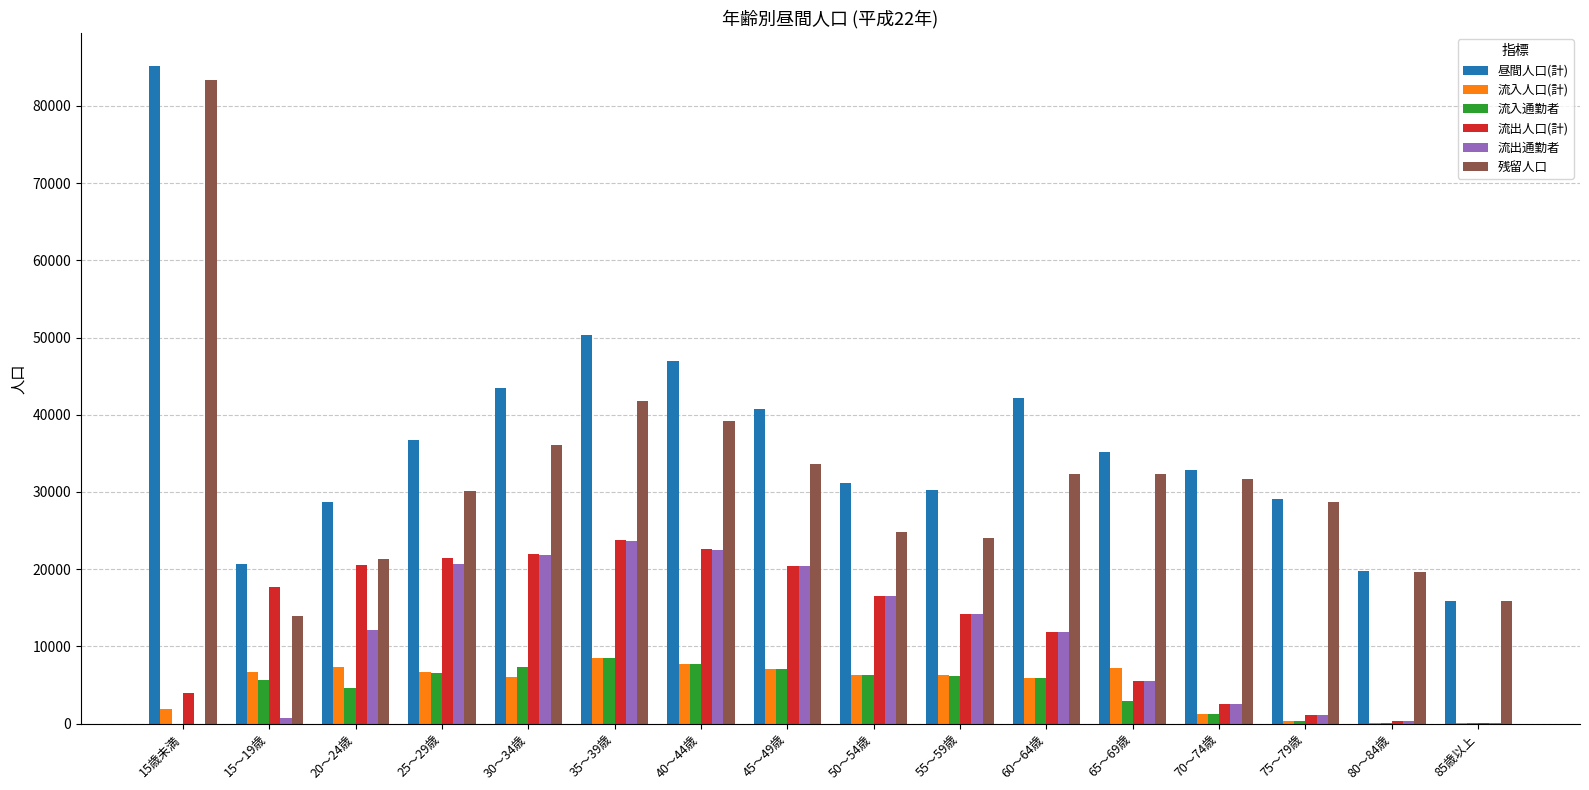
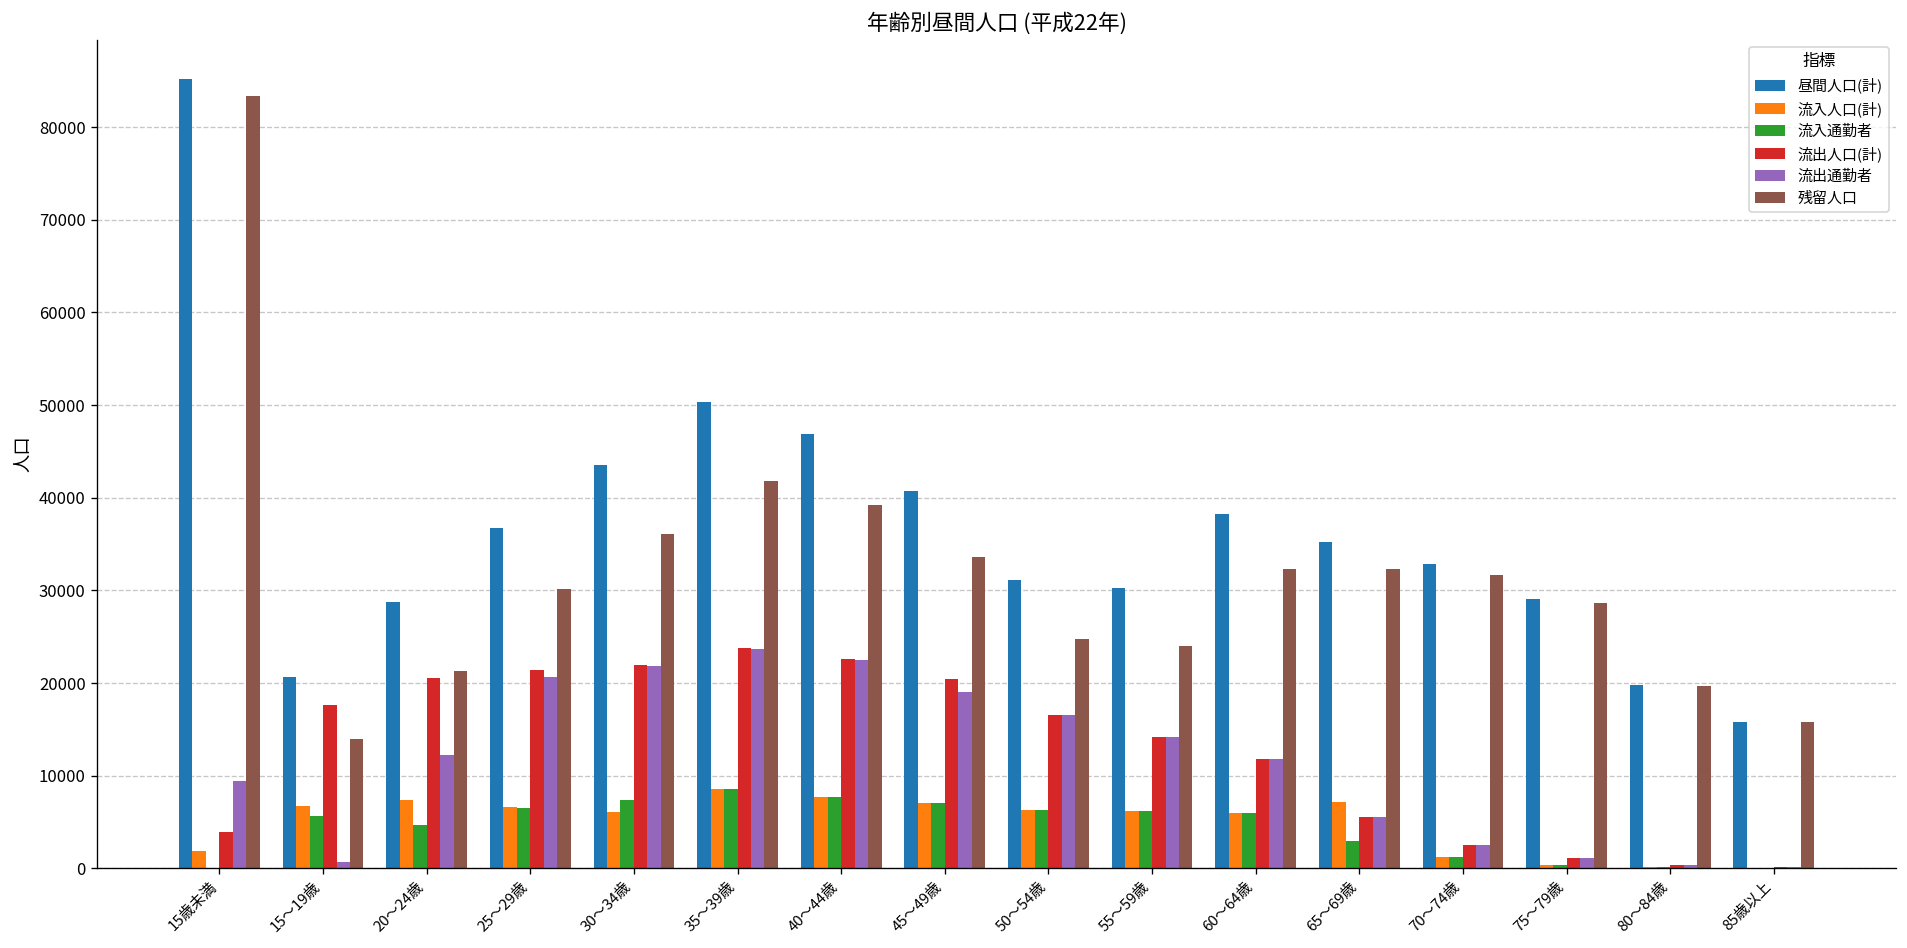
  {
    "昼間人口(計)": {
      "15歳未満": 85000,
      "15～19歳": 21000,
      "20～24歳": 29000,
      "25～29歳": 37000,
      "30～34歳": 43000,
      "35～39歳": 50000,
      "40～44歳": 47000,
      "45～49歳": 41000,
      "50～54歳": 31000,
      "55～59歳": 30000,
-     "60～64歳": 42000,
+     "60～64歳": 38000,
      "65～69歳": 35000,
      "70～74歳": 33000,
      "75～79歳": 29000,
      "80～84歳": 20000,
      "85歳以上": 16000
    },
    "流入人口(計)": {
      "15歳未満": 2000,
      "15～19歳": 7000,
      "20～24歳": 7000,
      "25～29歳": 7000,
      "30～34歳": 6000,
      "35～39歳": 9000,
      "40～44歳": 8000,
      "45～49歳": 7000,
      "50～54歳": 6000,
      "55～59歳": 6000,
      "60～64歳": 6000,
      "65～69歳": 7000,
      "70～74歳": 1000,
      "75～79歳": 0
    },
    "流入通勤者": {
      "15歳未満": 0,
      "15～19歳": 6000,
      "20～24歳": 5000,
      "25～29歳": 7000,
      "30～34歳": 7000,
      "35～39歳": 9000,
      "40～44歳": 8000,
      "45～49歳": 7000,
      "50～54歳": 6000,
      "55～59歳": 6000,
      "60～64歳": 6000,
      "65～69歳": 3000,
      "70～74歳": 1000,
      "75～79歳": 0
    },
    "流出人口(計)": {
      "15歳未満": 4000,
      "15～19歳": 18000,
      "20～24歳": 21000,
      "25～29歳": 21000,
      "30～34歳": 22000,
      "35～39歳": 24000,
      "40～44歳": 23000,
      "45～49歳": 20000,
      "50～54歳": 17000,
      "55～59歳": 14000,
      "60～64歳": 12000,
      "65～69歳": 6000,
      "70～74歳": 3000,
      "75～79歳": 1000,
      "80～84歳": 0
    },
    "流出通勤者": {
-     "15歳未満": 0,
+     "15歳未満": 9000,
      "15～19歳": 1000,
      "20～24歳": 12000,
      "25～29歳": 21000,
      "30～34歳": 22000,
      "35～39歳": 24000,
      "40～44歳": 23000,
-     "45～49歳": 20000,
+     "45～49歳": 19000,
      "50～54歳": 17000,
      "55～59歳": 14000,
      "60～64歳": 12000,
      "65～69歳": 6000,
      "70～74歳": 2000,
      "75～79歳": 1000,
      "80～84歳": 0
    },
    "残留人口": {
      "15歳未満": 83000,
      "15～19歳": 14000,
      "20～24歳": 21000,
      "25～29歳": 30000,
      "30～34歳": 36000,
      "35～39歳": 42000,
      "40～44歳": 39000,
      "45～49歳": 34000,
      "50～54歳": 25000,
      "55～59歳": 24000,
      "60～64歳": 32000,
      "65～69歳": 32000,
      "70～74歳": 32000,
      "75～79歳": 29000,
      "80～84歳": 20000,
      "85歳以上": 16000
    }
  }
